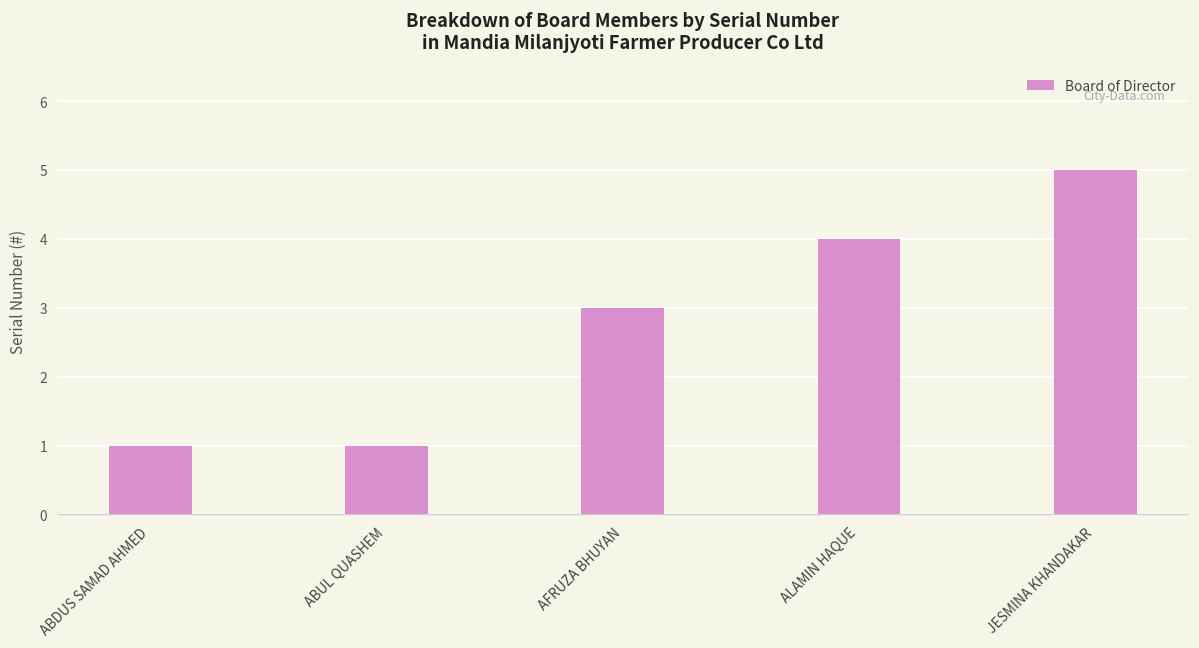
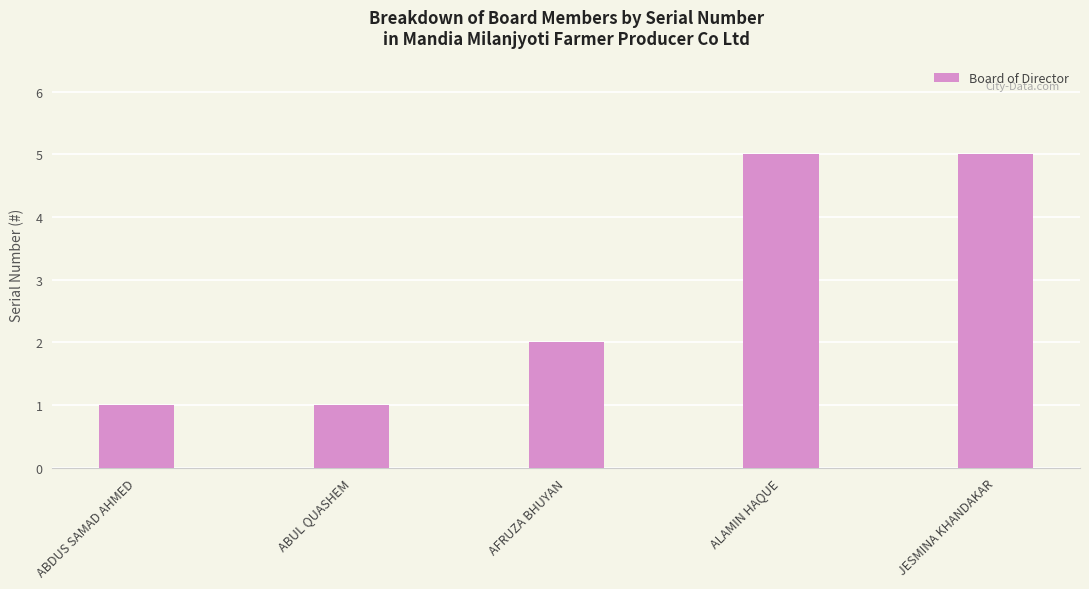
  {
    "ABDUS SAMAD AHMED": 1,
    "ABUL QUASHEM": 1,
-   "AFRUZA BHUYAN": 3,
-   "ALAMIN HAQUE": 4,
+   "AFRUZA BHUYAN": 2,
+   "ALAMIN HAQUE": 5,
    "JESMINA KHANDAKAR": 5
  }
